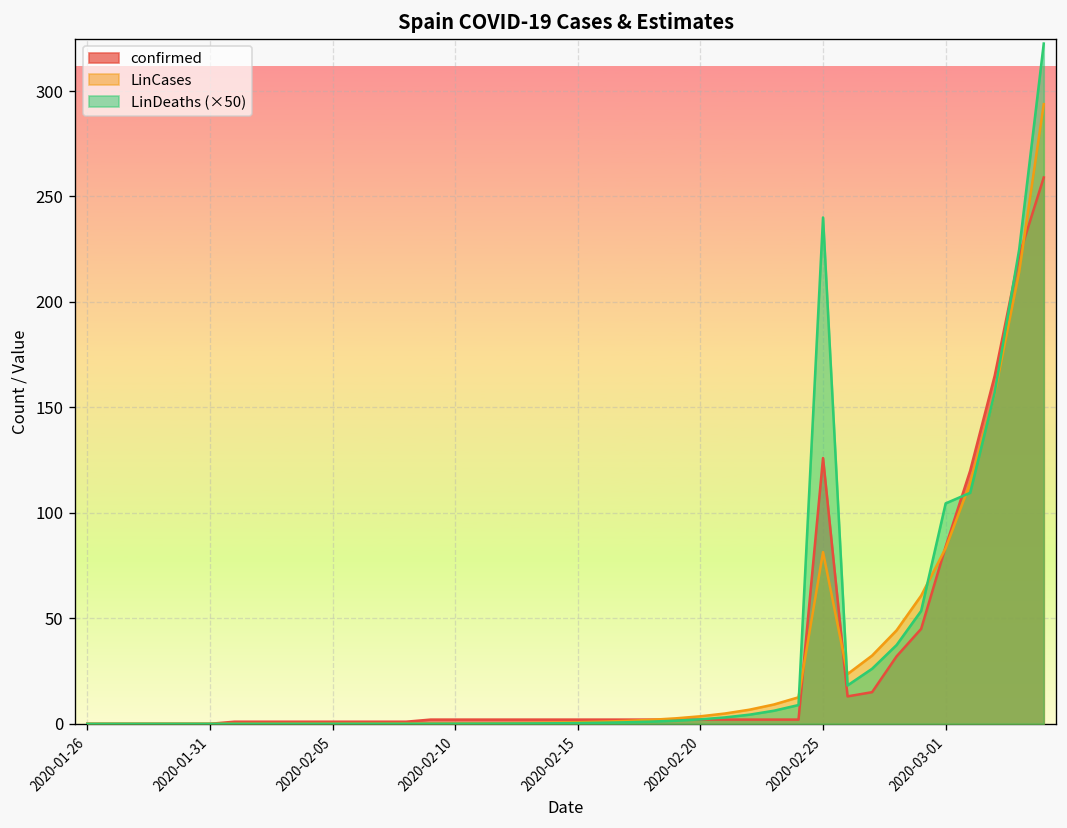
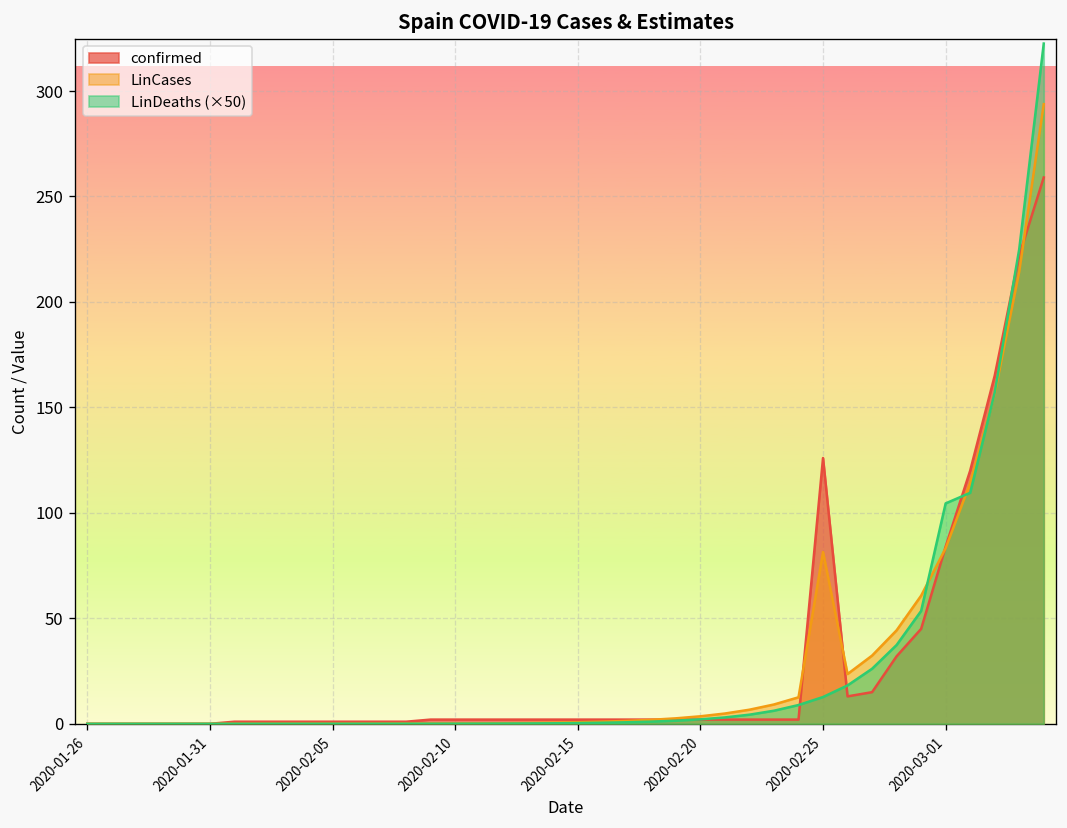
  {
    "confirmed": {
      "2020-02-10": 2,
      "2020-02-25": 126
    },
    "LinCases": {
      "2020-02-20": 4,
      "2020-02-25": 81
    },
    "LinDeaths (×50)": {
-     "2020-02-25": 240,
+     "2020-02-25": 13,
      "2020-03-01": 105
    }
  }
